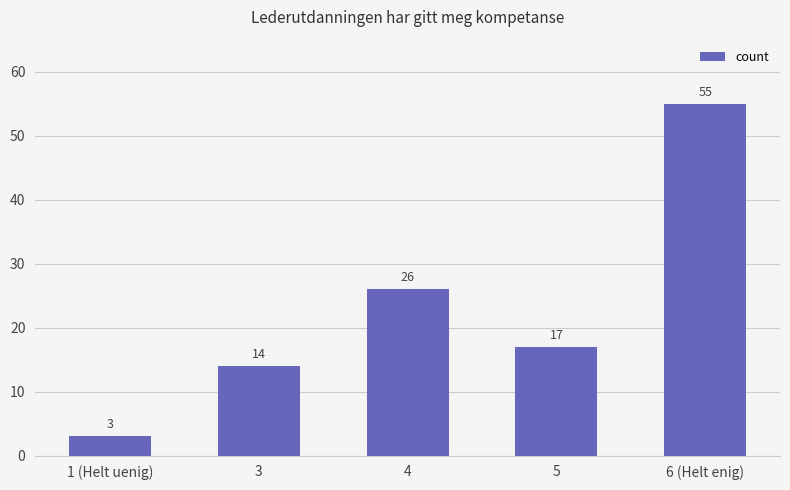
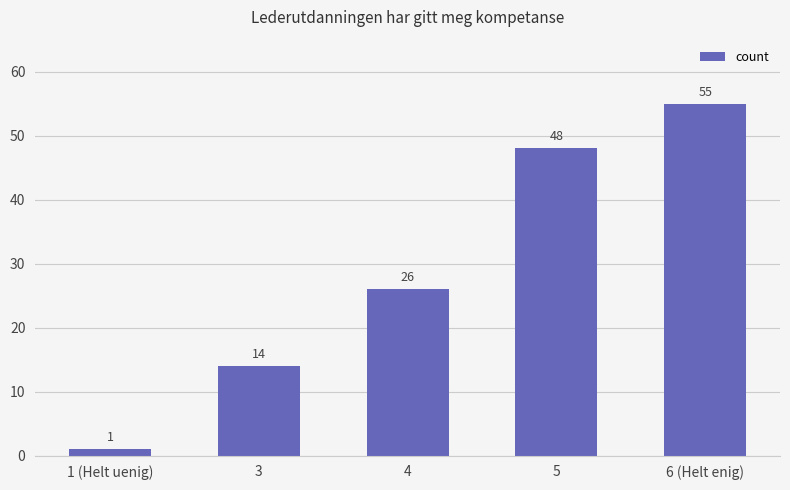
  {
-   "1 (Helt uenig)": 3,
+   "1 (Helt uenig)": 1,
    "3": 14,
    "4": 26,
-   "5": 17,
+   "5": 48,
    "6 (Helt enig)": 55
  }
